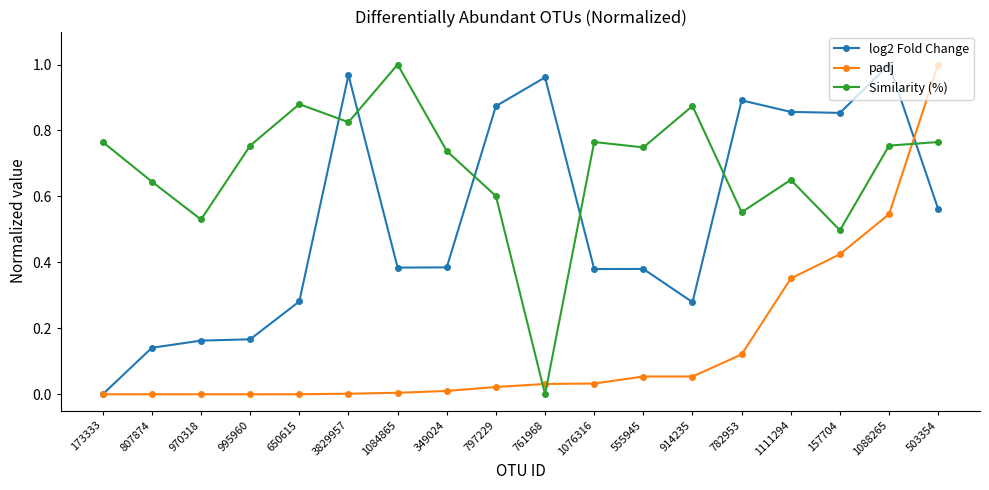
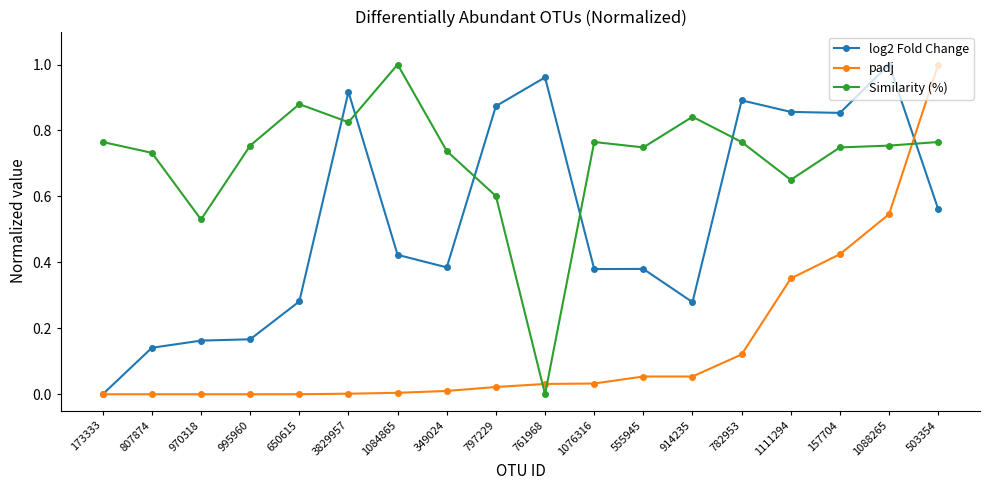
  {
    "log2 Fold Change": {
      "807874": 0.14,
      "970318": 0.16,
      "995960": 0.17,
      "650615": 0.28,
-     "3829957": 0.97,
-     "1084865": 0.38,
+     "3829957": 0.92,
+     "1084865": 0.42,
      "349024": 0.38,
      "797229": 0.87,
      "761968": 0.96,
      "1076316": 0.38,
      "555945": 0.38,
      "914235": 0.28,
      "782953": 0.89,
      "1111294": 0.86,
      "157704": 0.85,
      "503354": 0.56
    },
    "padj": {
      "807874": 0.00,
      "970318": 0.00,
      "995960": 0.00,
      "650615": 0.00,
      "3829957": 0.00,
      "1084865": 0.00,
      "349024": 0.01,
      "797229": 0.02,
      "761968": 0.03,
      "1076316": 0.03,
      "555945": 0.05,
      "914235": 0.05,
      "782953": 0.12,
      "1111294": 0.35,
      "157704": 0.42,
      "1088265": 0.55
    },
    "Similarity (%)": {
      "173333": 0.77,
-     "807874": 0.64,
+     "807874": 0.73,
      "970318": 0.53,
      "995960": 0.75,
      "650615": 0.88,
      "3829957": 0.83,
      "1084865": 1.00,
      "349024": 0.74,
      "797229": 0.60,
      "761968": 0.00,
      "1076316": 0.77,
      "555945": 0.75,
-     "914235": 0.87,
-     "782953": 0.55,
+     "914235": 0.84,
+     "782953": 0.77,
      "1111294": 0.65,
-     "157704": 0.50,
+     "157704": 0.75,
      "1088265": 0.75,
      "503354": 0.77
    }
  }
